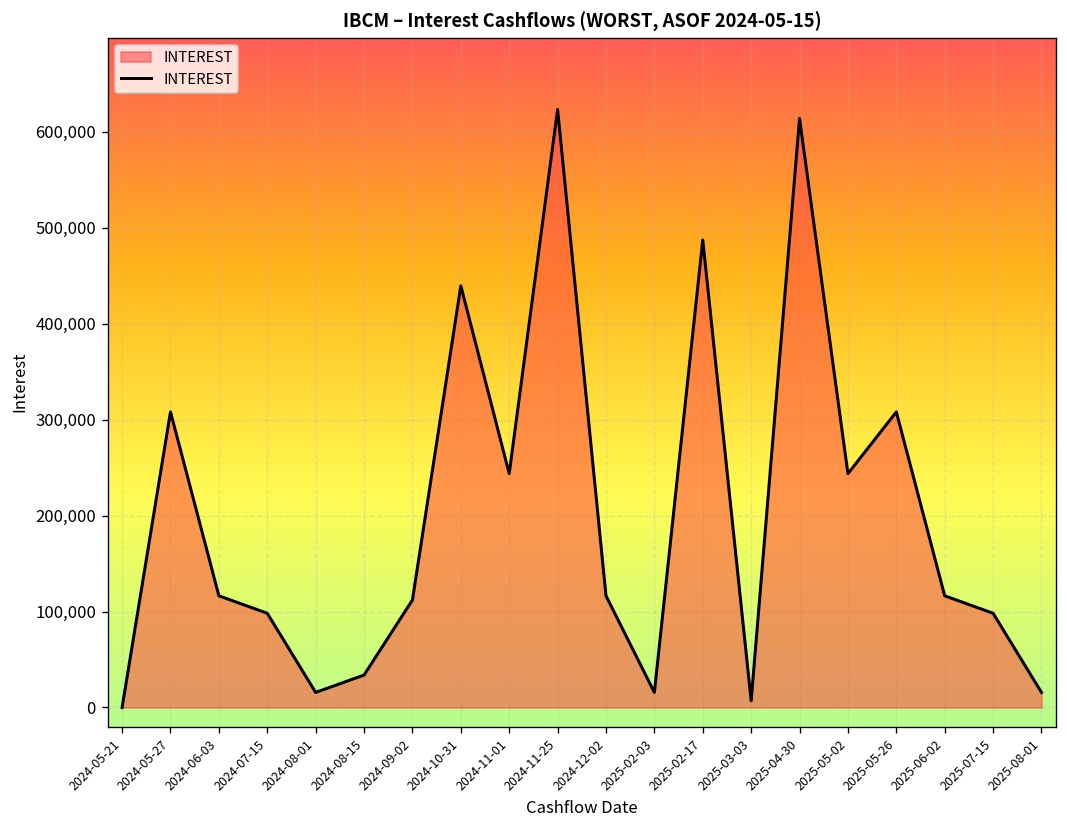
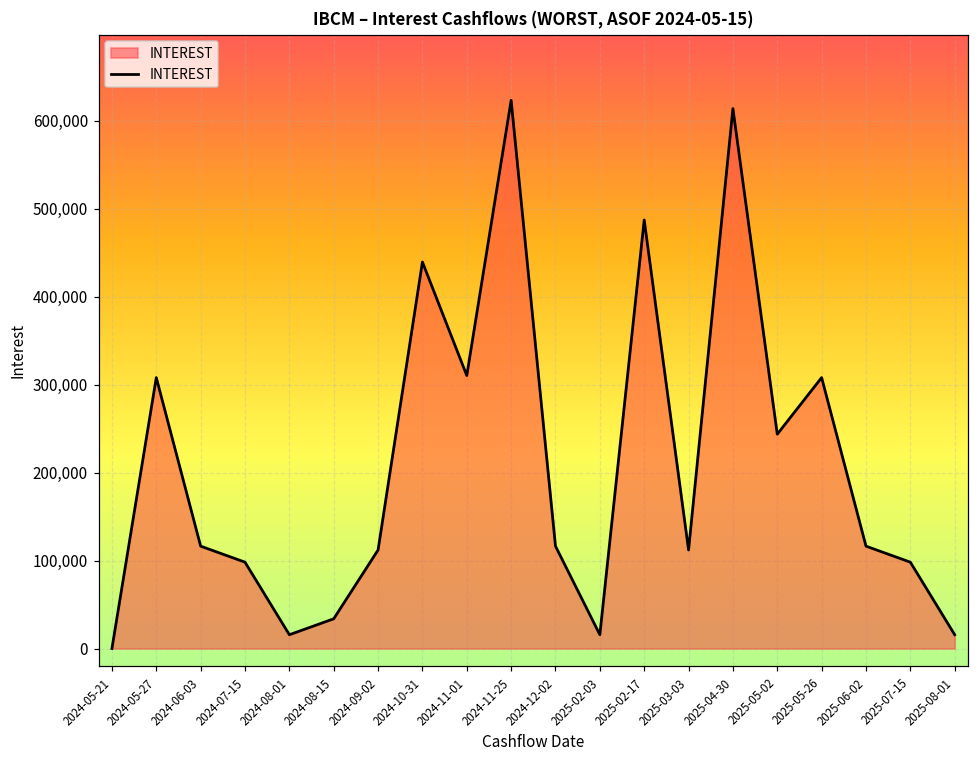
  {
    "2024-05-21": "0",
    "2024-05-27": "310,000",
    "2024-06-03": "120,000",
    "2024-07-15": "100,000",
    "2024-08-01": "20,000",
    "2024-08-15": "30,000",
    "2024-09-02": "110,000",
    "2024-10-31": "440,000",
-   "2024-11-01": "240,000",
+   "2024-11-01": "310,000",
    "2024-11-25": "620,000",
    "2024-12-02": "120,000",
    "2025-02-03": "20,000",
    "2025-02-17": "490,000",
-   "2025-03-03": "10,000",
+   "2025-03-03": "110,000",
    "2025-04-30": "610,000",
    "2025-05-02": "240,000",
    "2025-05-26": "310,000",
    "2025-06-02": "120,000",
    "2025-07-15": "100,000",
    "2025-08-01": "20,000"
  }
